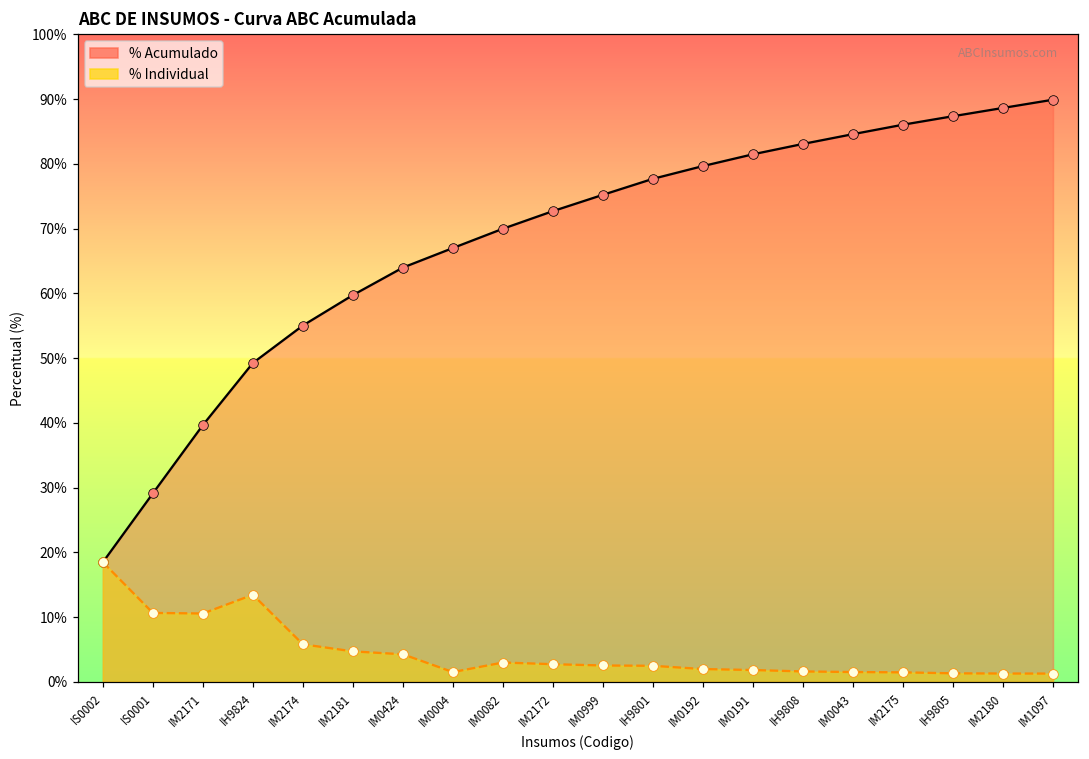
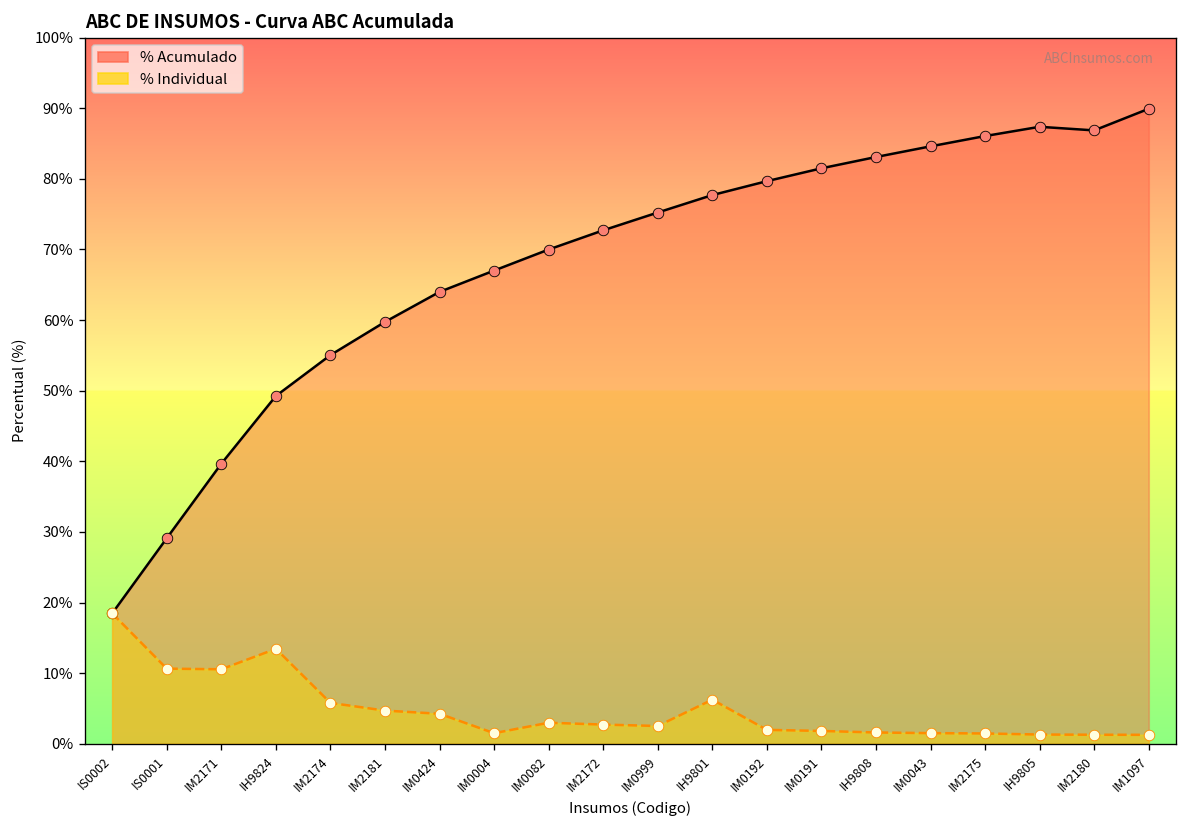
  {
    "% Acumulado": {
      "IS0001": "29%",
      "IM2171": "40%",
      "IH9824": "49%",
      "IM2174": "55%",
      "IM2181": "60%",
      "IM0424": "64%",
      "IM0004": "67%",
      "IM0082": "70%",
      "IM2172": "73%",
      "IM0999": "75%",
      "IH9801": "78%",
      "IM0192": "80%",
      "IM0191": "81%",
      "IH9808": "83%",
      "IM0043": "85%",
      "IM2175": "86%",
      "IH9805": "87%",
-     "IM2180": "89%",
+     "IM2180": "87%",
      "IM1097": "90%"
    },
    "% Individual": {
      "IS0001": "11%",
      "IM2171": "11%",
      "IH9824": "13%",
      "IM2174": "6%",
      "IM2181": "5%",
      "IM0424": "4%",
      "IM0004": "2%",
      "IM0082": "3%",
      "IM2172": "3%",
      "IM0999": "3%",
-     "IH9801": "2%",
+     "IH9801": "6%",
      "IM0192": "2%",
      "IM0191": "2%",
      "IH9808": "2%",
      "IM0043": "2%",
      "IM2175": "1%",
      "IH9805": "1%",
      "IM2180": "1%",
      "IM1097": "1%"
    }
  }
